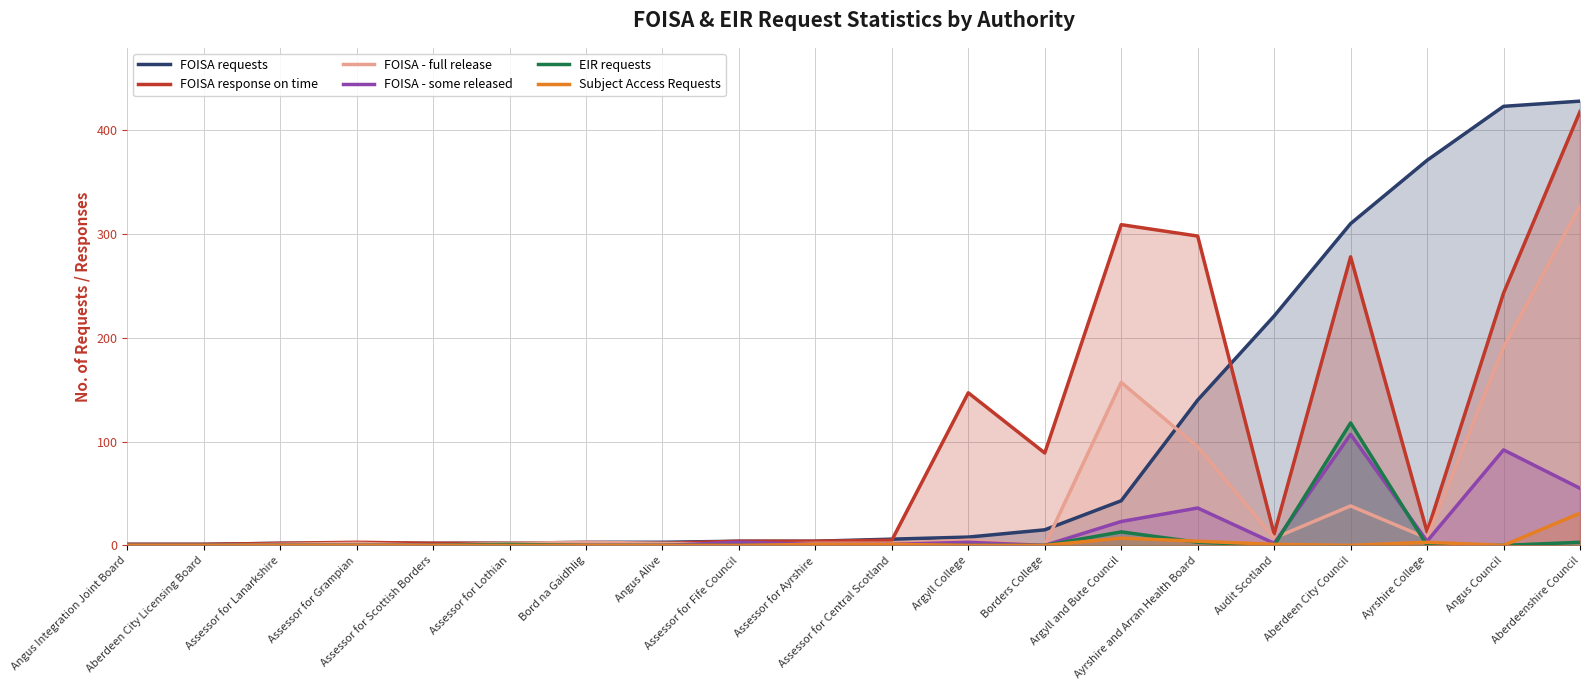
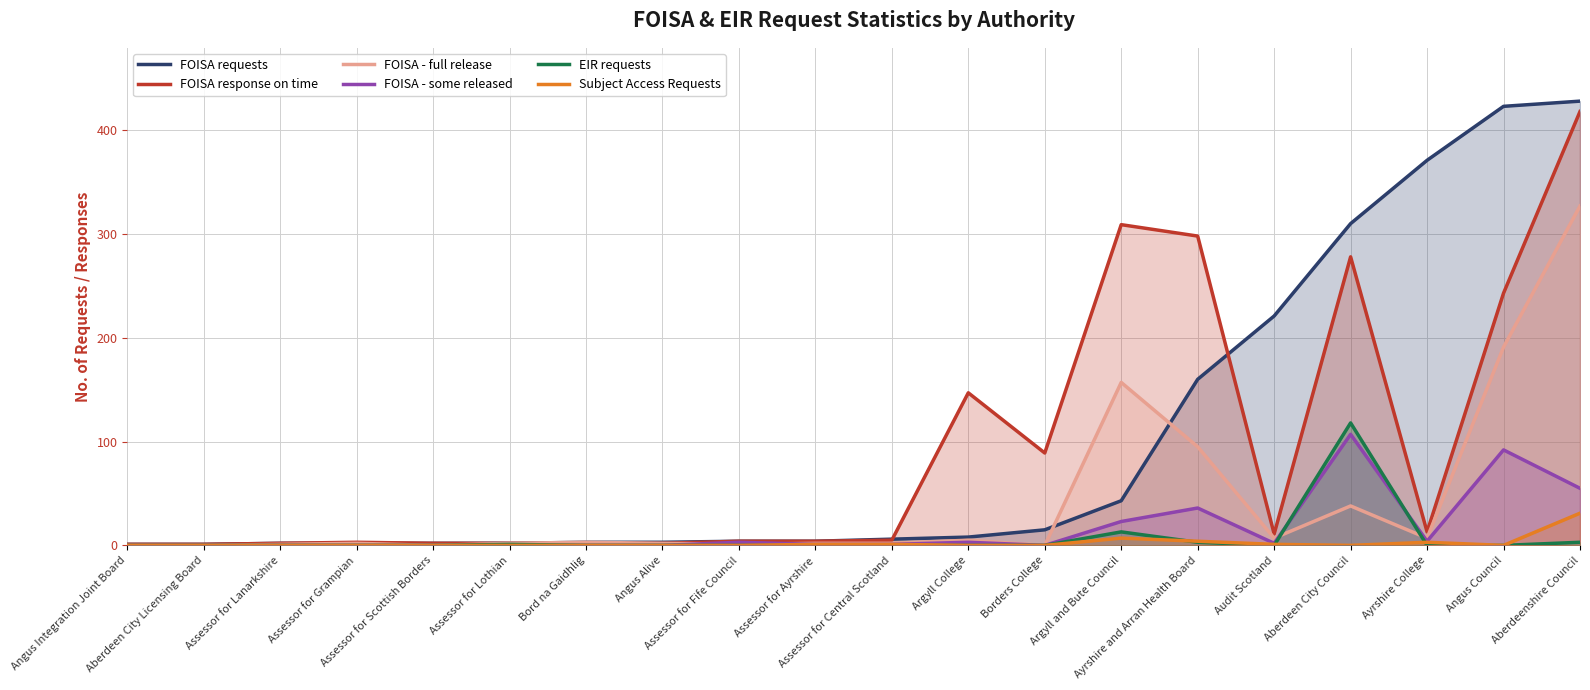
  {
    "FOISA requests": {
      "Argyll College": 8,
      "Borders College": 15,
      "Argyll and Bute Council": 43,
-     "Ayrshire and Arran Health Board": 140,
+     "Ayrshire and Arran Health Board": 160,
      "Audit Scotland": 221,
      "Aberdeen City Council": 310,
      "Ayrshire College": 371,
      "Angus Council": 423,
      "Aberdeenshire Council": 428
    },
    "FOISA response on time": {
      "Argyll College": 147,
      "Borders College": 89,
      "Argyll and Bute Council": 309,
      "Ayrshire and Arran Health Board": 298,
      "Audit Scotland": 11,
      "Aberdeen City Council": 278,
      "Ayrshire College": 13,
      "Angus Council": 243,
      "Aberdeenshire Council": 418
    },
    "FOISA - full release": {
      "Argyll and Bute Council": 157,
      "Ayrshire and Arran Health Board": 95,
      "Audit Scotland": 7,
      "Aberdeen City Council": 38,
      "Ayrshire College": 7,
      "Angus Council": 191,
      "Aberdeenshire Council": 327
    },
    "FOISA - some released": {
      "Argyll and Bute Council": 23,
      "Ayrshire and Arran Health Board": 36,
      "Aberdeen City Council": 107,
      "Angus Council": 92,
      "Aberdeenshire Council": 55
    },
    "EIR requests": {
      "Argyll and Bute Council": 13,
      "Aberdeen City Council": 118,
      "Ayrshire College": 0,
      "Aberdeenshire Council": 3
    },
    "Subject Access Requests": {
      "Argyll and Bute Council": 7,
      "Aberdeen City Council": 0,
      "Aberdeenshire Council": 31
    }
  }
